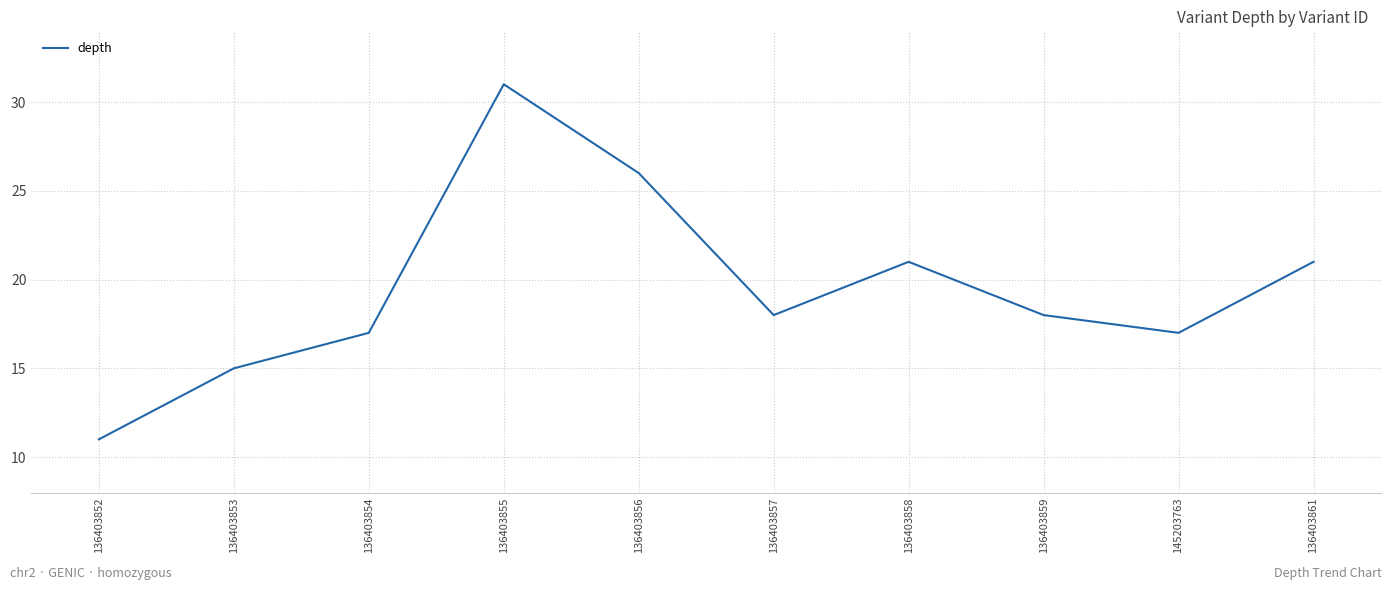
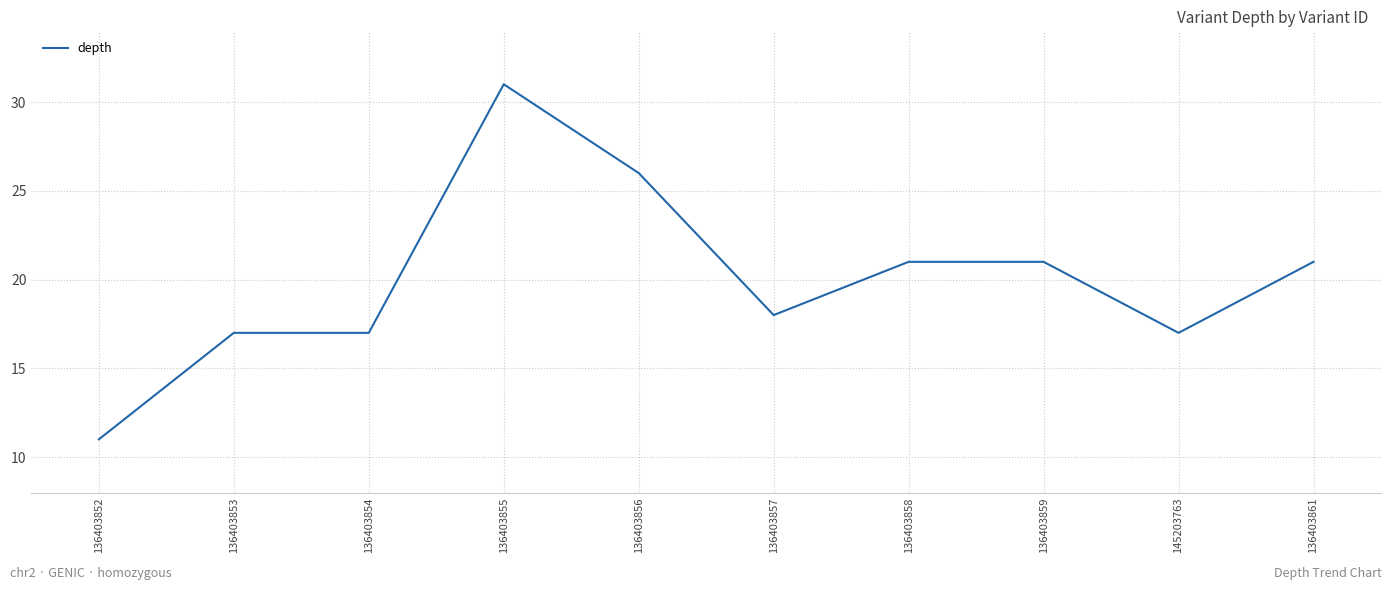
  {
    "136403852": 11,
-   "136403853": 15,
+   "136403853": 17,
    "136403854": 17,
    "136403855": 31,
    "136403856": 26,
    "136403857": 18,
    "136403858": 21,
-   "136403859": 18,
+   "136403859": 21,
    "145203763": 17,
    "136403861": 21
  }
